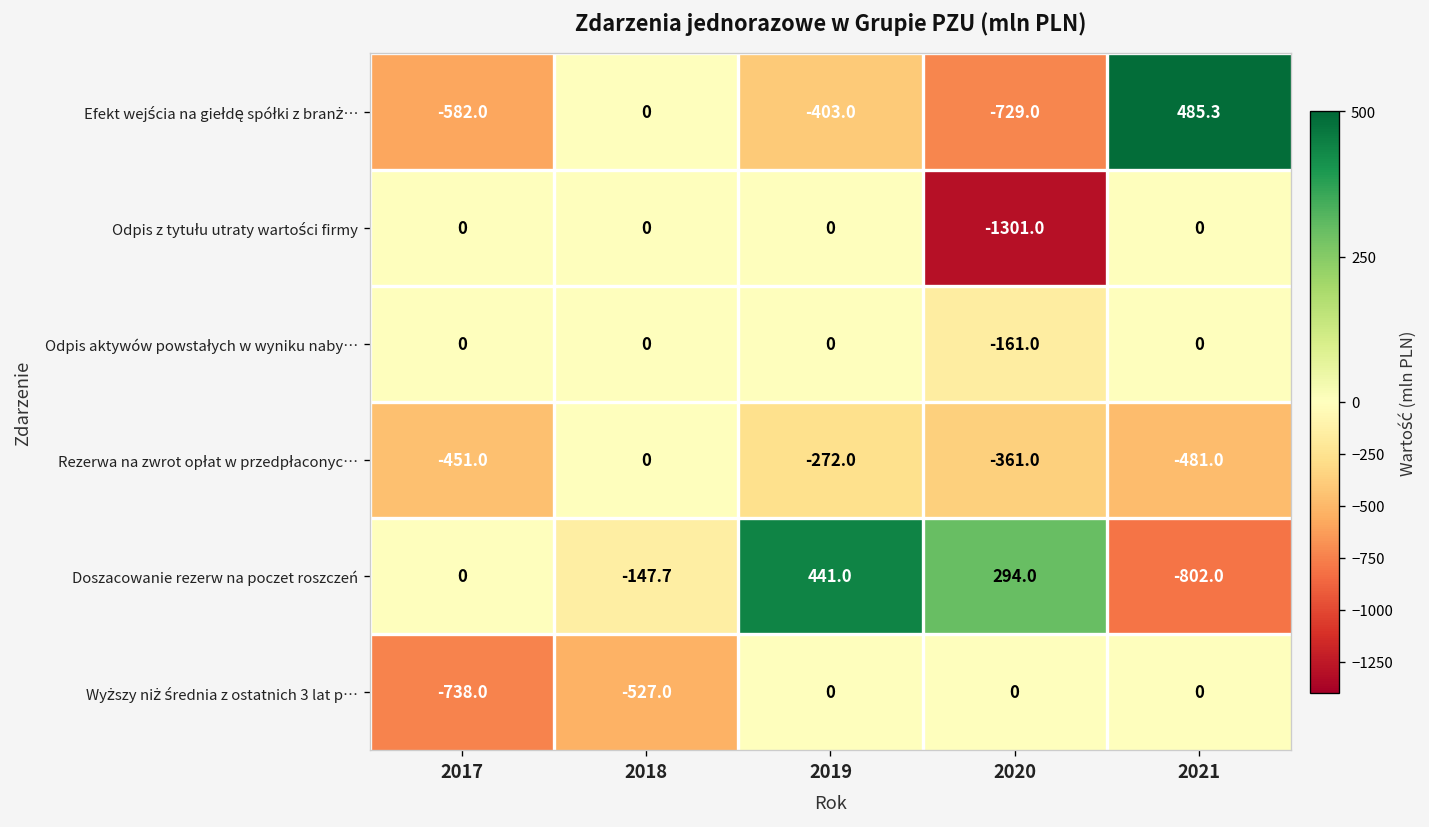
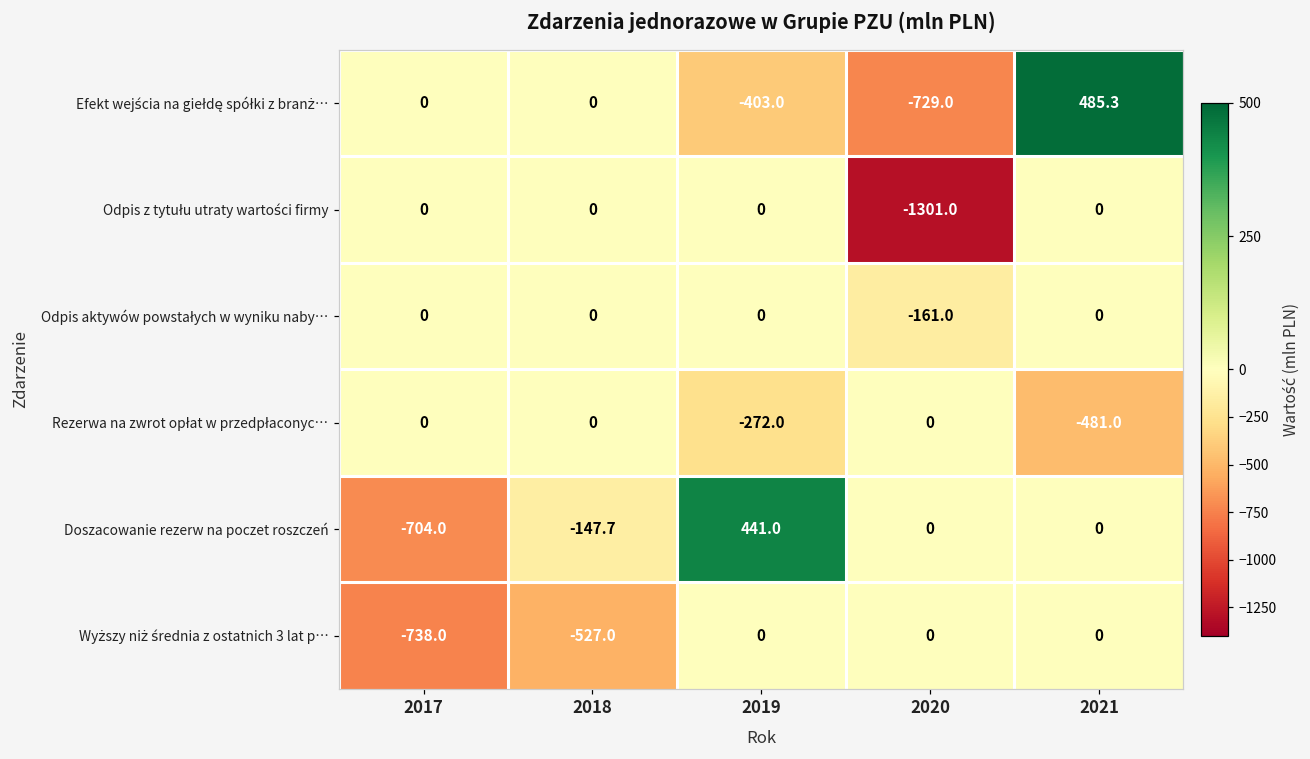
  {
    "Efekt wejścia na giełdę spółki z branż…": {
-     "2017": -582.0,
+     "2017": 0,
      "2018": 0,
      "2019": -403.0,
      "2020": -729.0,
      "2021": 485.3
    },
    "Odpis z tytułu utraty wartości firmy": {
      "2017": 0,
      "2018": 0,
      "2019": 0,
      "2020": -1301.0,
      "2021": 0
    },
    "Odpis aktywów powstałych w wyniku naby…": {
      "2017": 0,
      "2018": 0,
      "2019": 0,
      "2020": -161.0,
      "2021": 0
    },
    "Rezerwa na zwrot opłat w przedpłaconyc…": {
-     "2017": -451.0,
+     "2017": 0,
      "2018": 0,
      "2019": -272.0,
-     "2020": -361.0,
+     "2020": 0,
      "2021": -481.0
    },
    "Doszacowanie rezerw na poczet roszczeń": {
-     "2017": 0,
+     "2017": -704.0,
      "2018": -147.7,
      "2019": 441.0,
-     "2020": 294.0,
-     "2021": -802.0
+     "2020": 0,
+     "2021": 0
    },
    "Wyższy niż średnia z ostatnich 3 lat p…": {
      "2017": -738.0,
      "2018": -527.0,
      "2019": 0,
      "2020": 0,
      "2021": 0
    }
  }
